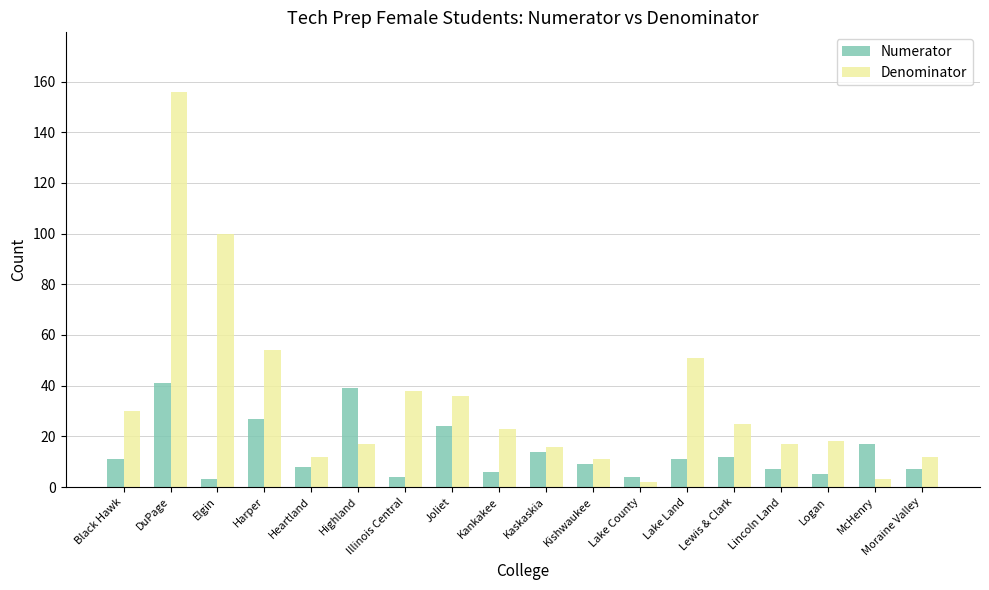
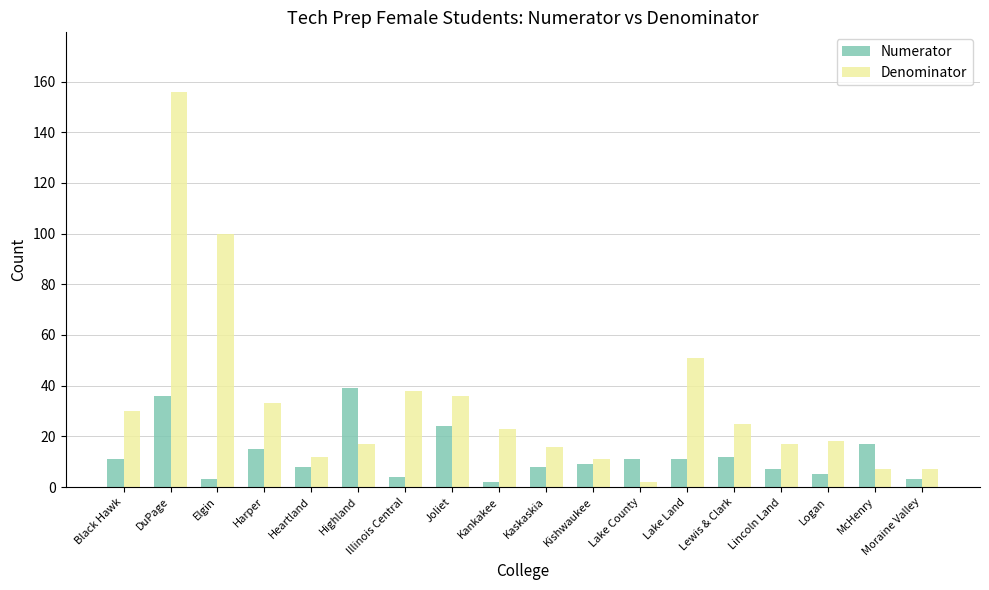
  {
    "Numerator": {
      "Black Hawk": 11,
-     "DuPage": 41,
+     "DuPage": 36,
      "Elgin": 3,
-     "Harper": 27,
+     "Harper": 15,
      "Heartland": 8,
      "Highland": 39,
      "Illinois Central": 4,
      "Joliet": 24,
-     "Kankakee": 6,
-     "Kaskaskia": 14,
+     "Kankakee": 2,
+     "Kaskaskia": 8,
      "Kishwaukee": 9,
-     "Lake County": 4,
+     "Lake County": 11,
      "Lake Land": 11,
      "Lewis & Clark": 12,
      "Lincoln Land": 7,
      "Logan": 5,
      "McHenry": 17,
-     "Moraine Valley": 7
+     "Moraine Valley": 3
    },
    "Denominator": {
      "Black Hawk": 30,
      "DuPage": 156,
      "Elgin": 100,
-     "Harper": 54,
+     "Harper": 33,
      "Heartland": 12,
      "Highland": 17,
      "Illinois Central": 38,
      "Joliet": 36,
      "Kankakee": 23,
      "Kaskaskia": 16,
      "Kishwaukee": 11,
      "Lake County": 2,
      "Lake Land": 51,
      "Lewis & Clark": 25,
      "Lincoln Land": 17,
      "Logan": 18,
-     "McHenry": 3,
-     "Moraine Valley": 12
+     "McHenry": 7,
+     "Moraine Valley": 7
    }
  }
